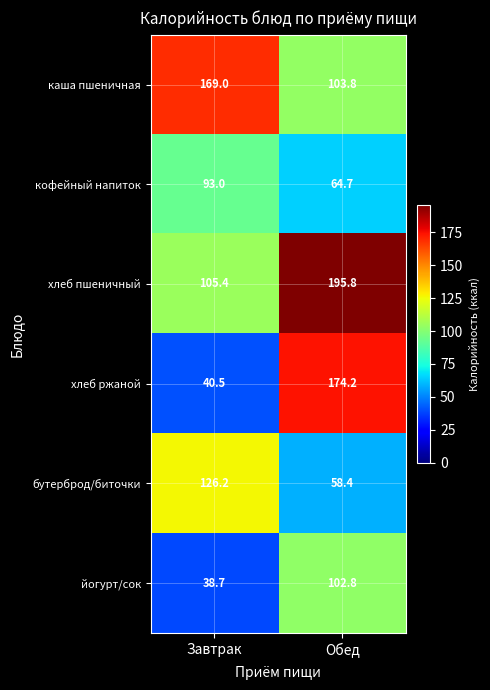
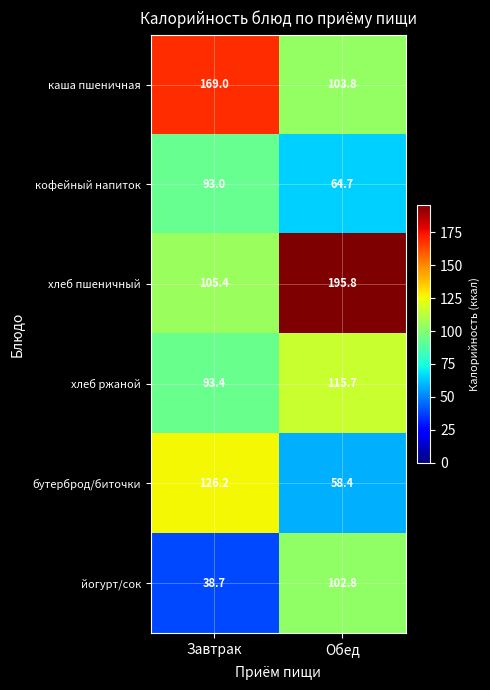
  {
    "каша пшеничная": {
      "Завтрак": 169.0,
      "Обед": 103.8
    },
    "кофейный напиток": {
      "Завтрак": 93.0,
      "Обед": 64.7
    },
    "хлеб пшеничный": {
      "Завтрак": 105.4,
      "Обед": 195.8
    },
    "хлеб ржаной": {
-     "Завтрак": 40.5,
-     "Обед": 174.2
+     "Завтрак": 93.4,
+     "Обед": 115.7
    },
    "бутерброд/биточки": {
      "Завтрак": 126.2,
      "Обед": 58.4
    },
    "йогурт/сок": {
      "Завтрак": 38.7,
      "Обед": 102.8
    }
  }
